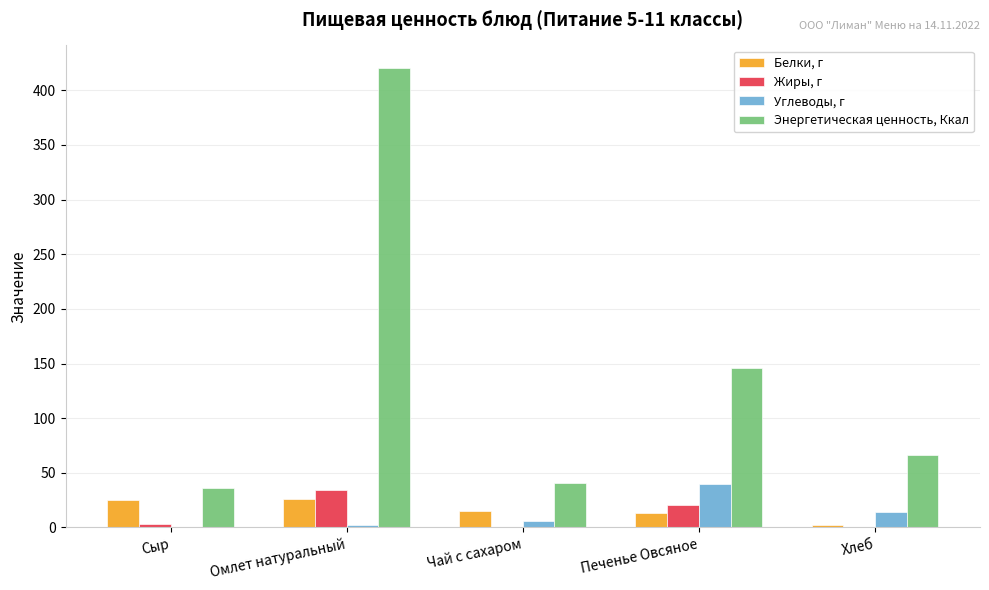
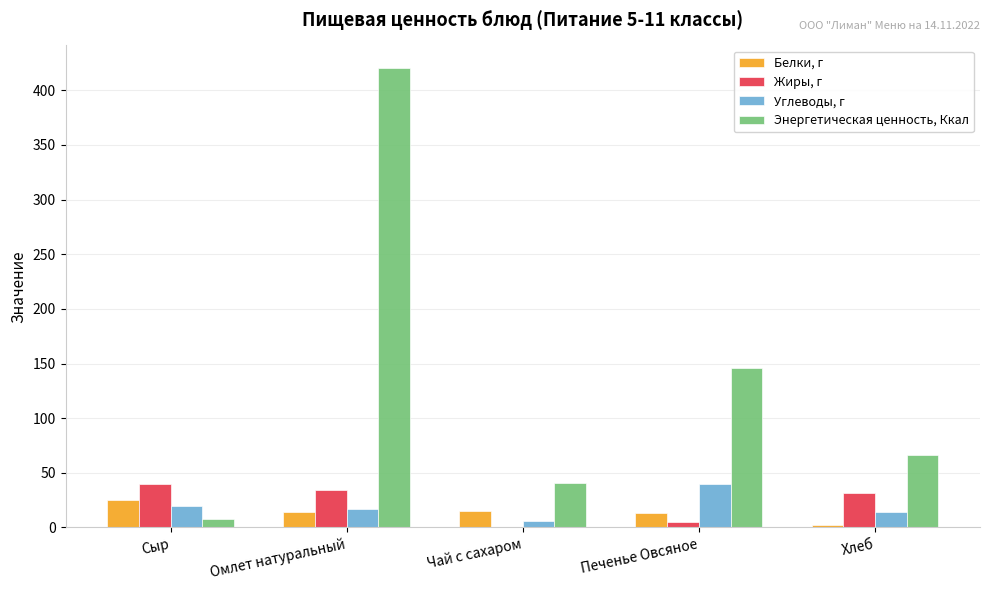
  {
    "Белки, г": {
      "Сыр": 25,
-     "Омлет натуральный": 26,
+     "Омлет натуральный": 14,
      "Чай с сахаром": 15,
      "Печенье Овсяное": 13
    },
    "Жиры, г": {
-     "Сыр": 3,
+     "Сыр": 40,
      "Омлет натуральный": 34,
-     "Печенье Овсяное": 21,
-     "Хлеб": 0
+     "Печенье Овсяное": 5,
+     "Хлеб": 31
    },
    "Углеводы, г": {
-     "Сыр": 0,
-     "Омлет натуральный": 3,
+     "Сыр": 20,
+     "Омлет натуральный": 17,
      "Чай с сахаром": 6,
      "Печенье Овсяное": 40,
      "Хлеб": 14
    },
    "Энергетическая ценность, Ккал": {
-     "Сыр": 36,
+     "Сыр": 8,
      "Омлет натуральный": 420,
      "Чай с сахаром": 41,
      "Печенье Овсяное": 146,
      "Хлеб": 66
    }
  }
